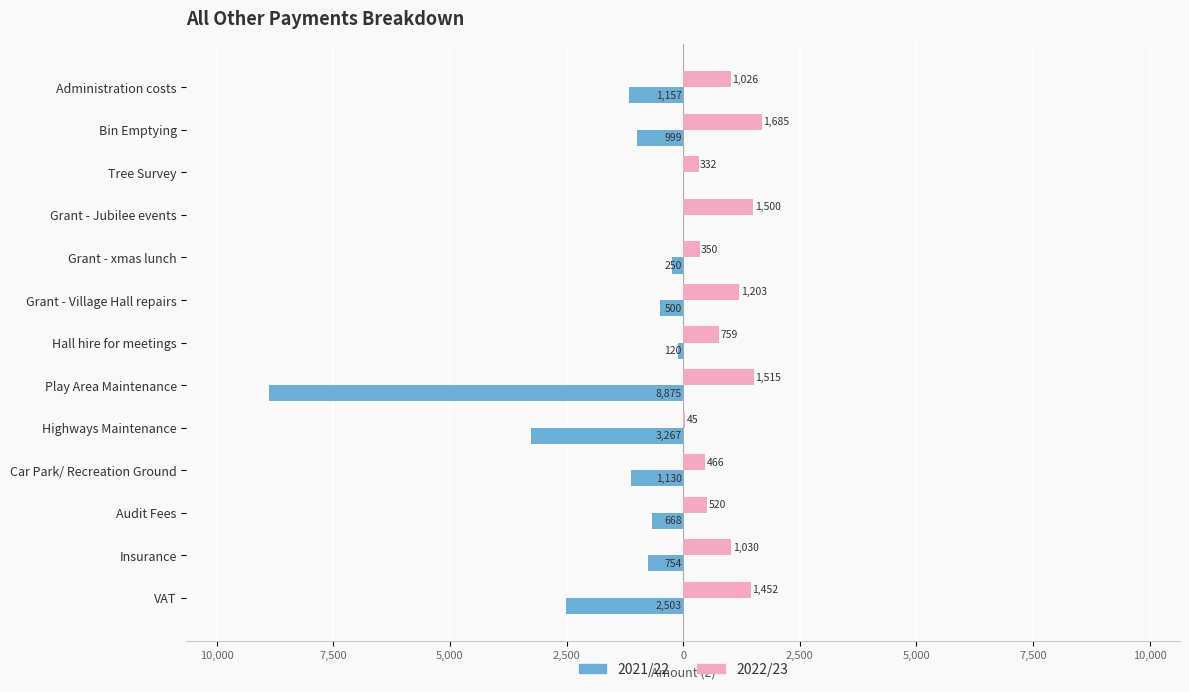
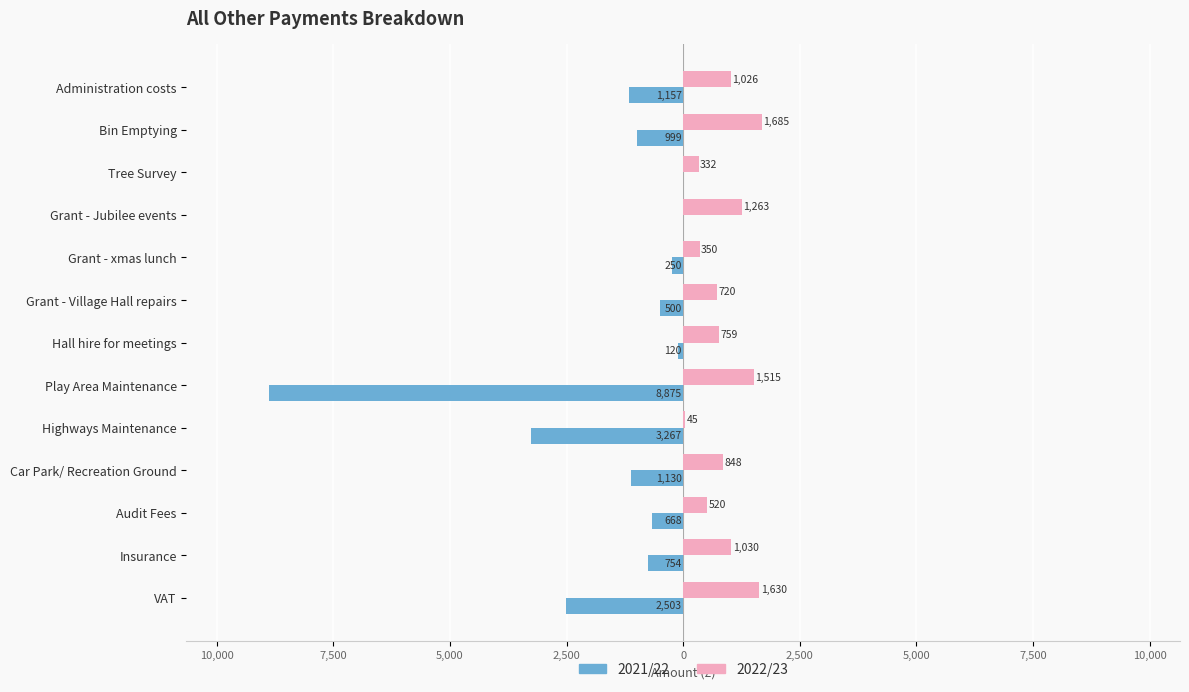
  {
    "2022/23": {
      "Administration costs": "1,026",
      "Bin Emptying": "1,685",
      "Tree Survey": "332",
-     "Grant - Jubilee events": "1,500",
+     "Grant - Jubilee events": "1,263",
      "Grant - xmas lunch": "350",
-     "Grant - Village Hall repairs": "1,203",
+     "Grant - Village Hall repairs": "720",
      "Hall hire for meetings": "759",
      "Play Area Maintenance": "1,515",
      "Highways Maintenance": "45",
-     "Car Park/ Recreation Ground": "466",
+     "Car Park/ Recreation Ground": "848",
      "Audit Fees": "520",
      "Insurance": "1,030",
-     "VAT": "1,452"
+     "VAT": "1,630"
    }
  }
